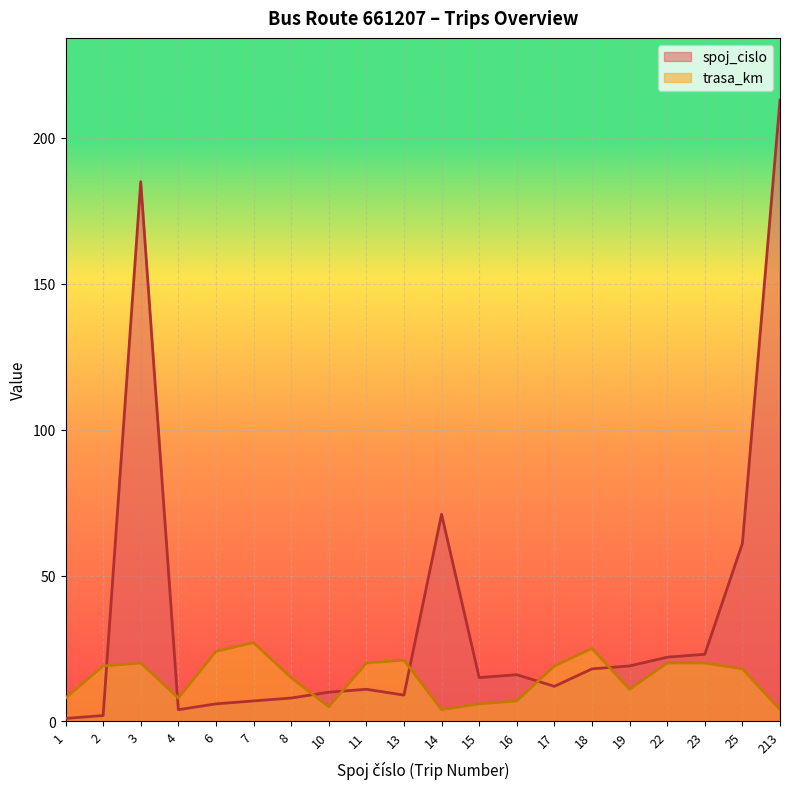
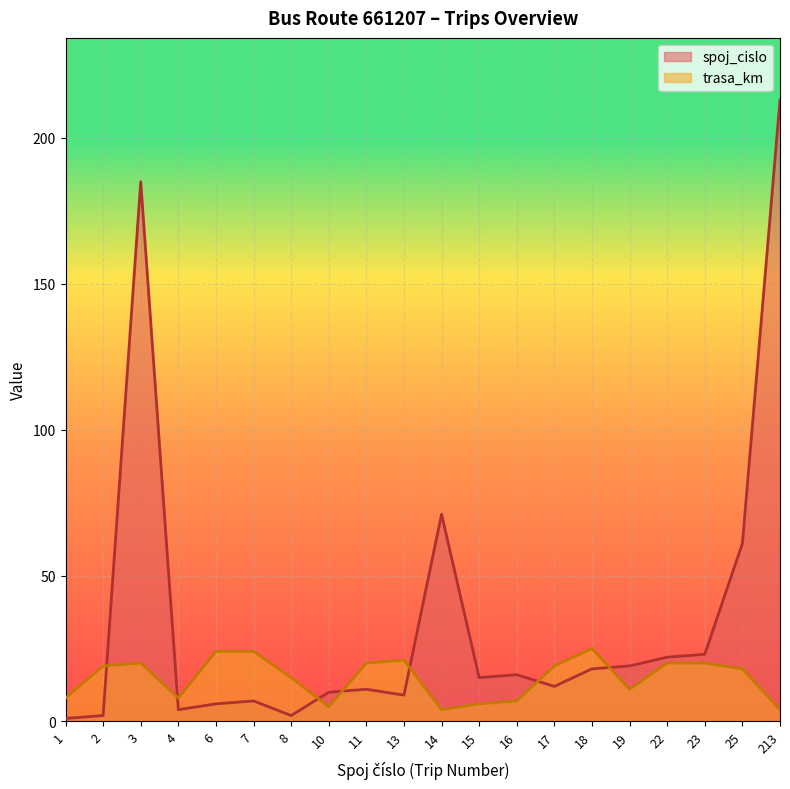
  {
    "spoj_cislo": {
      "1": 1,
      "2": 2,
      "3": 185,
      "4": 4,
      "6": 6,
      "7": 7,
-     "8": 8,
+     "8": 2,
      "10": 10,
      "11": 11,
      "13": 9,
      "14": 71,
      "15": 15,
      "16": 16,
      "17": 12,
      "18": 18,
      "19": 19,
      "22": 22,
      "23": 23,
      "25": 61,
      "213": 213
    },
    "trasa_km": {
      "1": 8,
      "2": 19,
      "3": 20,
      "4": 8,
      "6": 24,
-     "7": 27,
+     "7": 24,
      "8": 15,
      "10": 5,
      "11": 20,
      "13": 21,
      "14": 4,
      "15": 6,
      "16": 7,
      "17": 19,
      "18": 25,
      "19": 11,
      "22": 20,
      "23": 20,
      "25": 18,
      "213": 4
    }
  }
